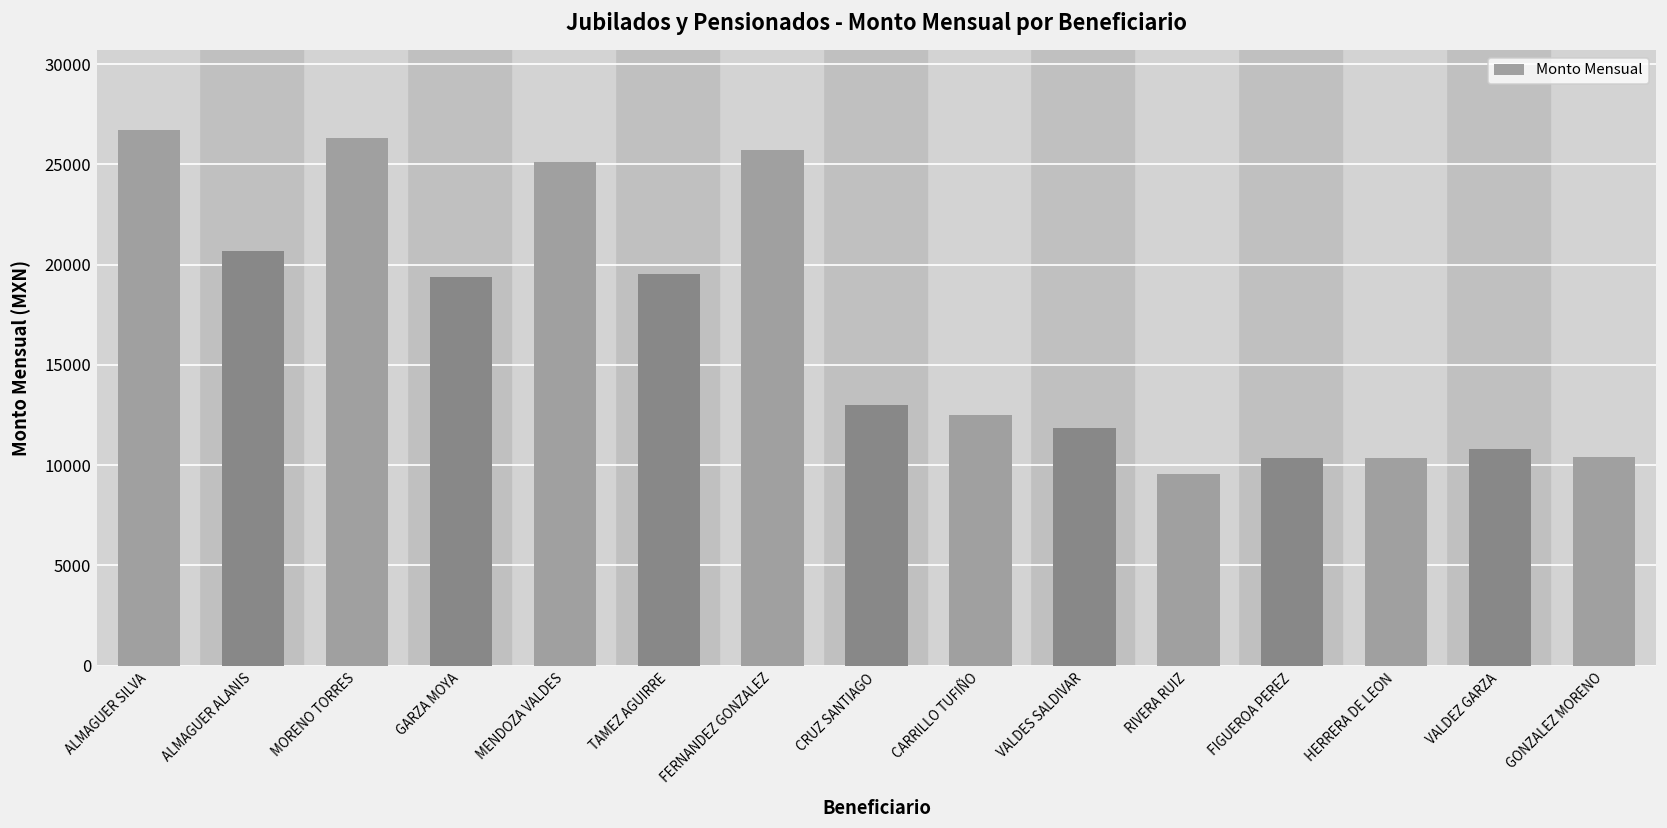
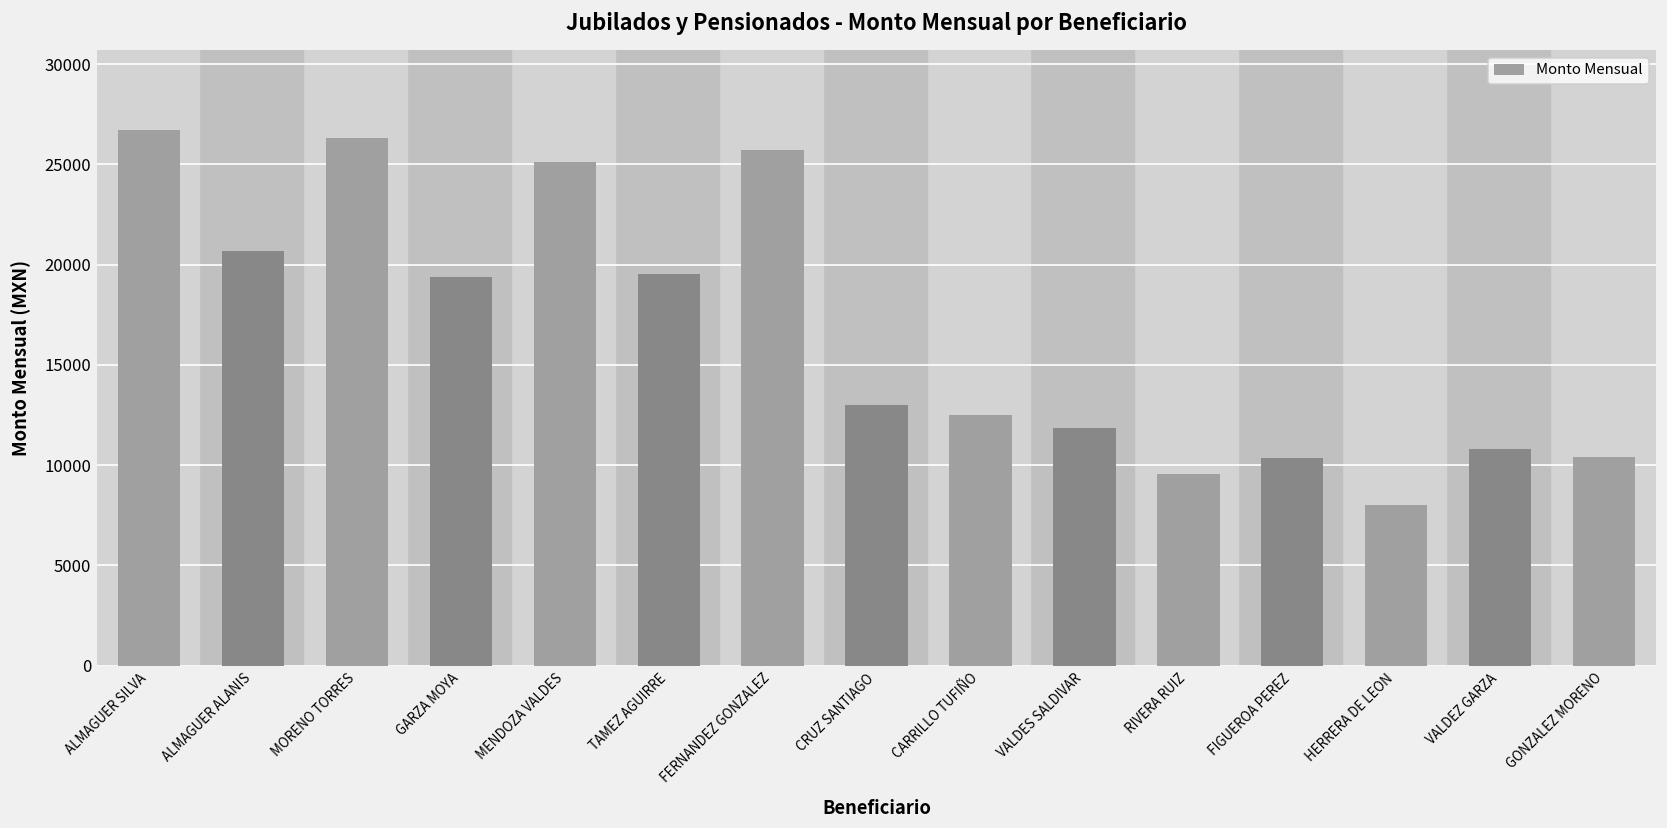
  {
    "ALMAGUER SILVA": 26700,
    "ALMAGUER ALANIS": 20700,
    "MORENO TORRES": 26300,
    "GARZA MOYA": 19400,
    "MENDOZA VALDES": 25100,
    "TAMEZ AGUIRRE": 19500,
    "FERNANDEZ GONZALEZ": 25700,
    "CRUZ SANTIAGO": 13000,
    "CARRILLO TUFIÑO": 12500,
    "VALDES SALDIVAR": 11900,
    "RIVERA RUIZ": 9500,
    "FIGUEROA PEREZ": 10400,
-   "HERRERA DE LEON": 10400,
+   "HERRERA DE LEON": 8000,
    "VALDEZ GARZA": 10800,
    "GONZALEZ MORENO": 10400
  }
